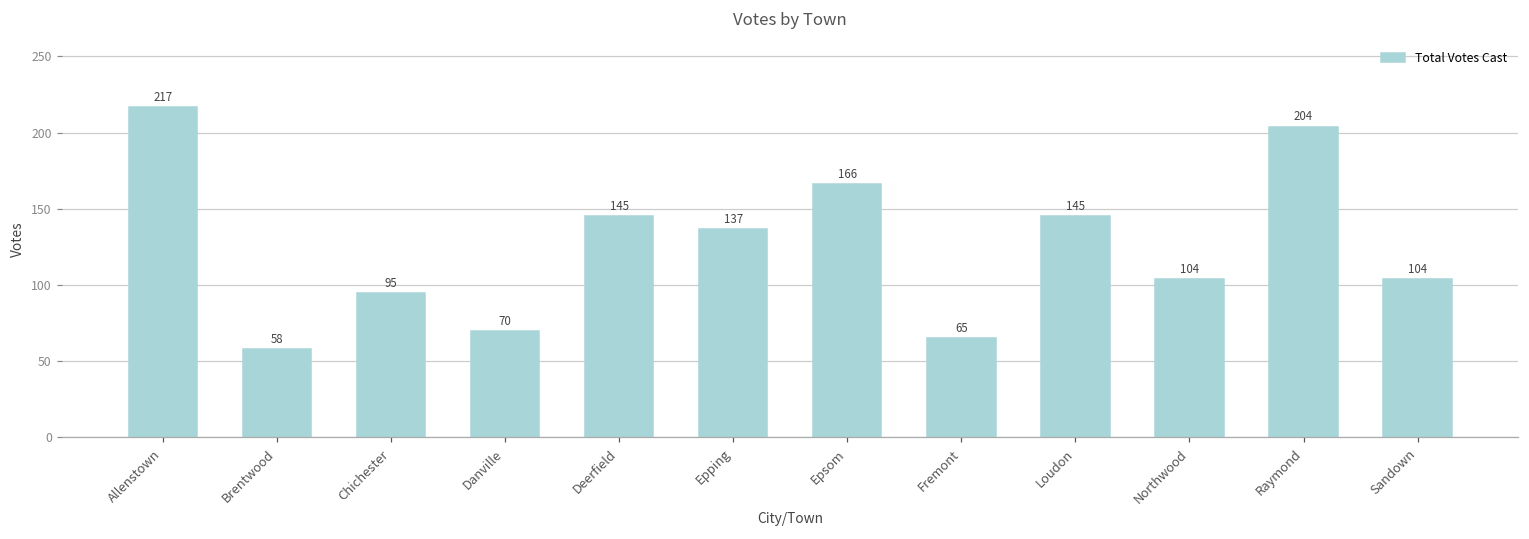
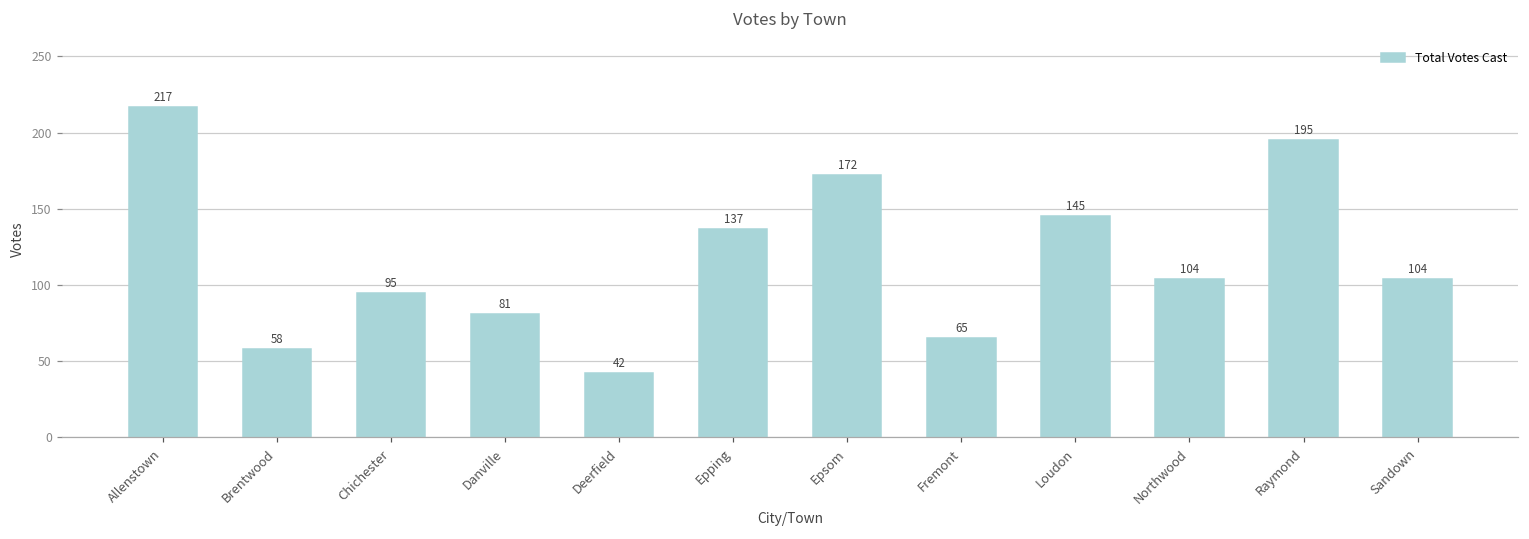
  {
    "Allenstown": 217,
    "Brentwood": 58,
    "Chichester": 95,
-   "Danville": 70,
-   "Deerfield": 145,
+   "Danville": 81,
+   "Deerfield": 42,
    "Epping": 137,
-   "Epsom": 166,
+   "Epsom": 172,
    "Fremont": 65,
    "Loudon": 145,
    "Northwood": 104,
-   "Raymond": 204,
+   "Raymond": 195,
    "Sandown": 104
  }
